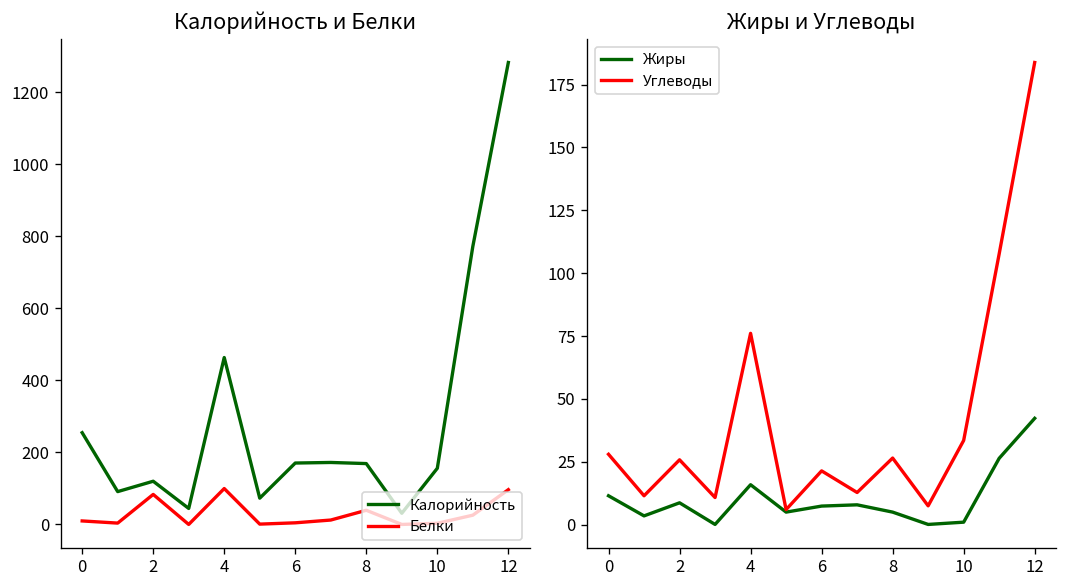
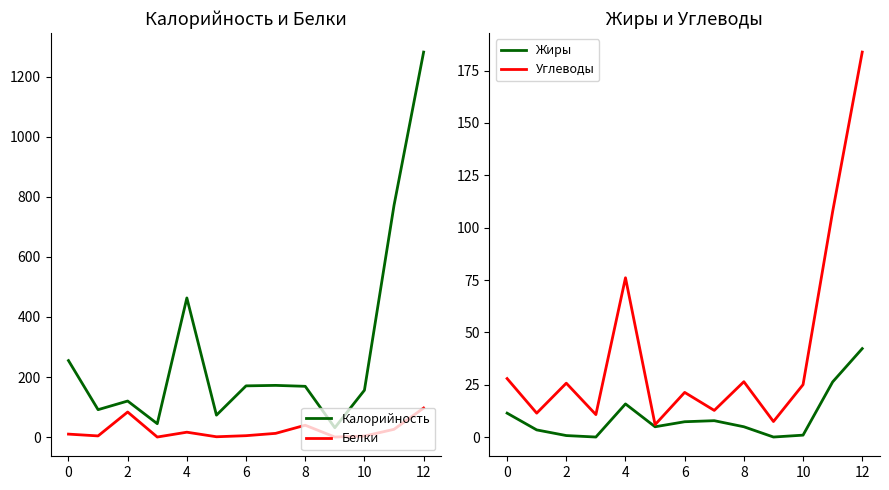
  {
    "Калорийность и Белки": {
      "Калорийность": {
        "0": 250,
        "2": 120,
        "4": 460,
        "6": 170,
        "8": 170,
        "10": 160,
        "12": 1280
      },
      "Белки": {
        "0": 10,
        "2": 80,
-       "4": 100,
+       "4": 20,
        "6": 0
      }
    },
    "Жиры и Углеводы": {
      "Жиры": {
        "0": 12,
-       "2": 9,
+       "2": 1,
        "4": 16,
        "6": 7,
        "8": 5,
        "10": 1,
        "12": 42
      },
      "Углеводы": {
        "0": 28,
        "2": 26,
        "4": 76,
        "6": 21,
        "8": 27,
-       "10": 34,
+       "10": 25,
        "12": 184
      }
    }
  }
